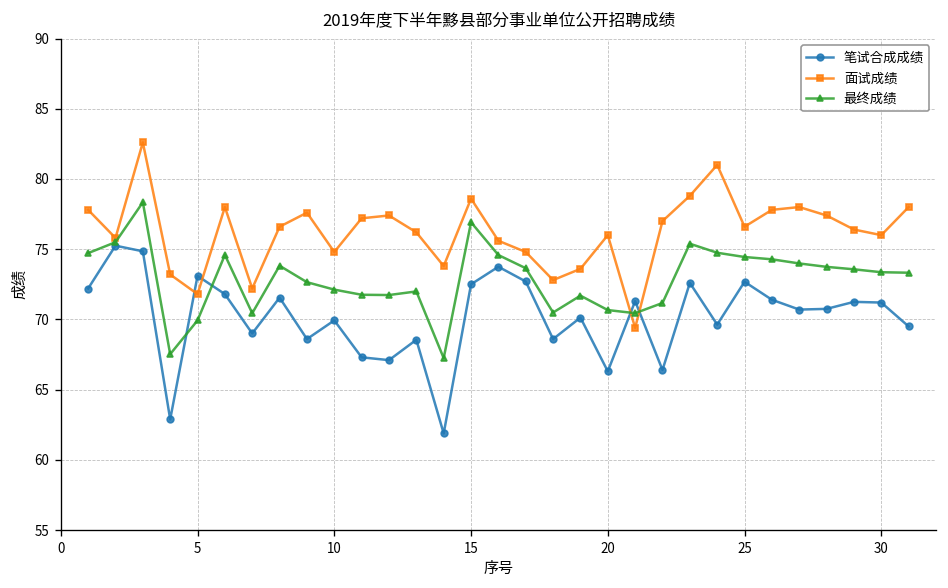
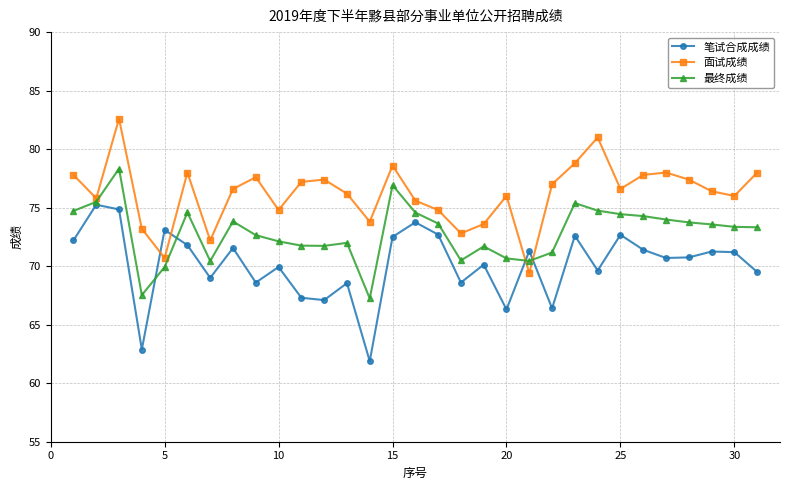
  {
    "笔试合成成绩": {
      "5": 73.1,
      "10": 69.9,
      "15": 72.5,
      "20": 66.3,
      "25": 72.7,
      "30": 71.2
    },
    "面试成绩": {
-     "5": 71.8,
+     "5": 70.7,
      "10": 74.8,
      "15": 78.6,
      "20": 76.0,
      "25": 76.6,
      "30": 76.0
    },
    "最终成绩": {
      "5": 69.9,
      "10": 72.1,
      "15": 76.9,
      "20": 70.7,
      "25": 74.4,
      "30": 73.4
    }
  }
